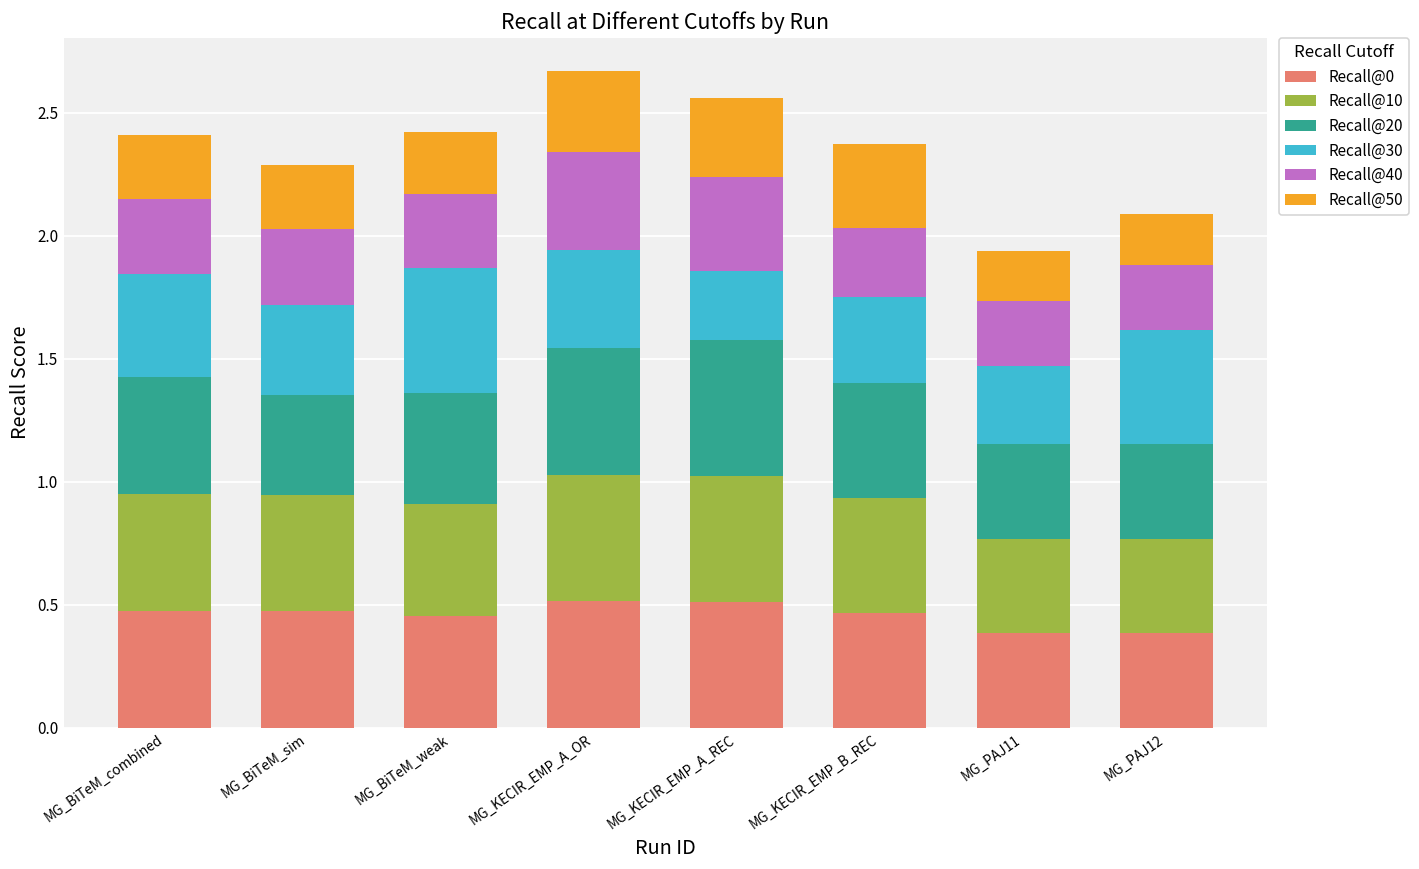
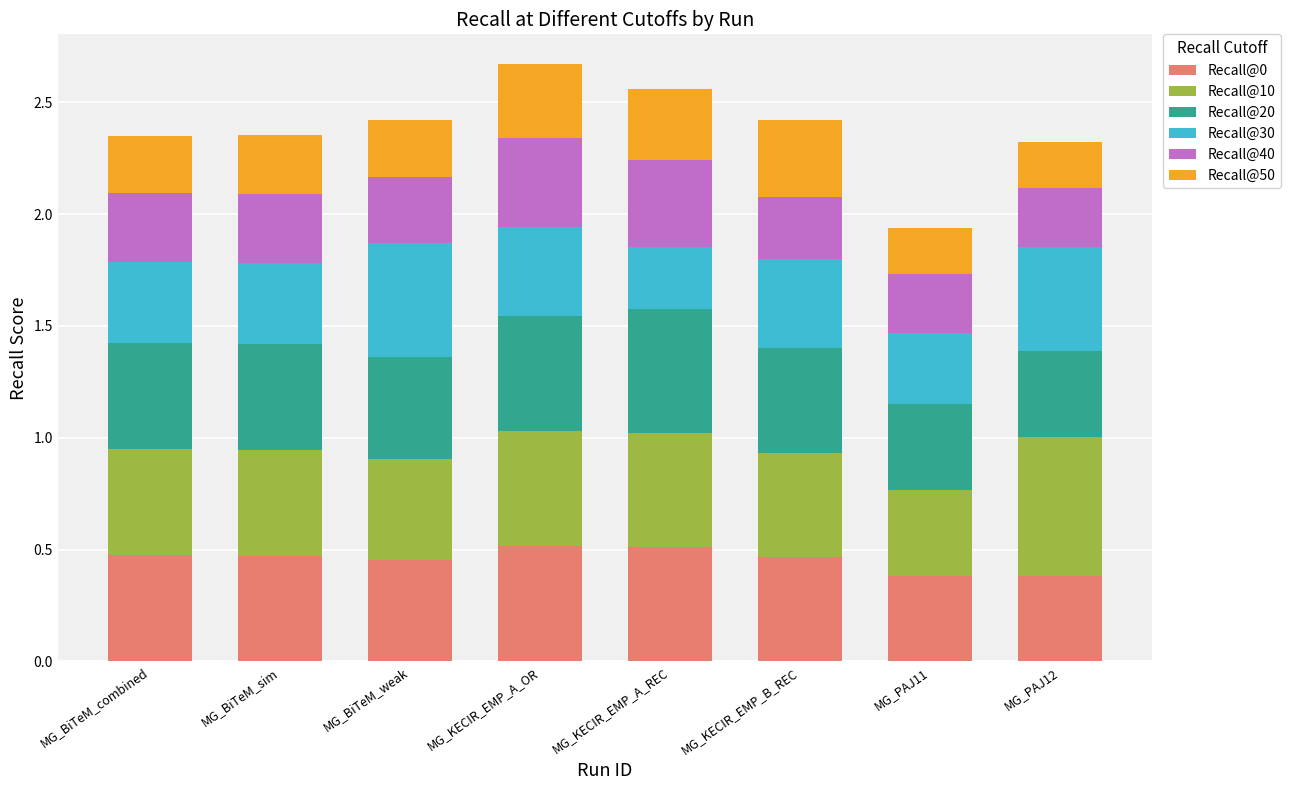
  {
    "Recall@0": {
      "MG_BiTeM_combined": 0.47,
      "MG_BiTeM_sim": 0.47,
      "MG_BiTeM_weak": 0.45,
      "MG_KECIR_EMP_A_OR": 0.51,
      "MG_KECIR_EMP_A_REC": 0.51,
      "MG_KECIR_EMP_B_REC": 0.47,
      "MG_PAJ11": 0.38,
      "MG_PAJ12": 0.38
    },
    "Recall@10": {
      "MG_BiTeM_combined": 0.47,
      "MG_BiTeM_sim": 0.47,
      "MG_BiTeM_weak": 0.45,
      "MG_KECIR_EMP_A_OR": 0.51,
      "MG_KECIR_EMP_A_REC": 0.51,
      "MG_KECIR_EMP_B_REC": 0.47,
      "MG_PAJ11": 0.38,
-     "MG_PAJ12": 0.38
+     "MG_PAJ12": 0.62
    },
    "Recall@20": {
      "MG_BiTeM_combined": 0.47,
-     "MG_BiTeM_sim": 0.41,
+     "MG_BiTeM_sim": 0.47,
      "MG_BiTeM_weak": 0.45,
      "MG_KECIR_EMP_A_OR": 0.51,
      "MG_KECIR_EMP_A_REC": 0.55,
      "MG_KECIR_EMP_B_REC": 0.47,
      "MG_PAJ11": 0.38,
      "MG_PAJ12": 0.38
    },
    "Recall@30": {
-     "MG_BiTeM_combined": 0.42,
+     "MG_BiTeM_combined": 0.36,
      "MG_BiTeM_sim": 0.36,
      "MG_BiTeM_weak": 0.51,
      "MG_KECIR_EMP_A_OR": 0.40,
      "MG_KECIR_EMP_A_REC": 0.28,
-     "MG_KECIR_EMP_B_REC": 0.35,
+     "MG_KECIR_EMP_B_REC": 0.40,
      "MG_PAJ11": 0.32,
      "MG_PAJ12": 0.47
    },
    "Recall@40": {
      "MG_BiTeM_combined": 0.31,
      "MG_BiTeM_sim": 0.31,
      "MG_BiTeM_weak": 0.30,
      "MG_KECIR_EMP_A_OR": 0.40,
      "MG_KECIR_EMP_A_REC": 0.38,
      "MG_KECIR_EMP_B_REC": 0.28,
      "MG_PAJ11": 0.26,
      "MG_PAJ12": 0.26
    },
    "Recall@50": {
      "MG_BiTeM_combined": 0.26,
      "MG_BiTeM_sim": 0.26,
      "MG_BiTeM_weak": 0.25,
      "MG_KECIR_EMP_A_OR": 0.33,
      "MG_KECIR_EMP_A_REC": 0.32,
      "MG_KECIR_EMP_B_REC": 0.34,
      "MG_PAJ11": 0.20,
      "MG_PAJ12": 0.20
    }
  }
